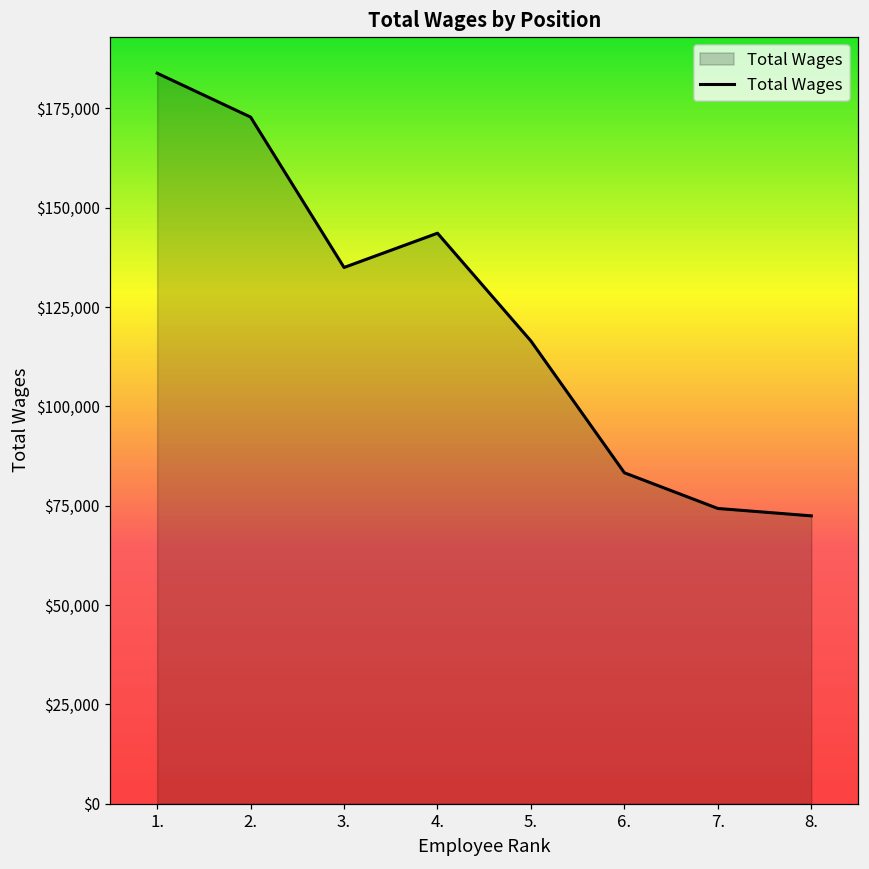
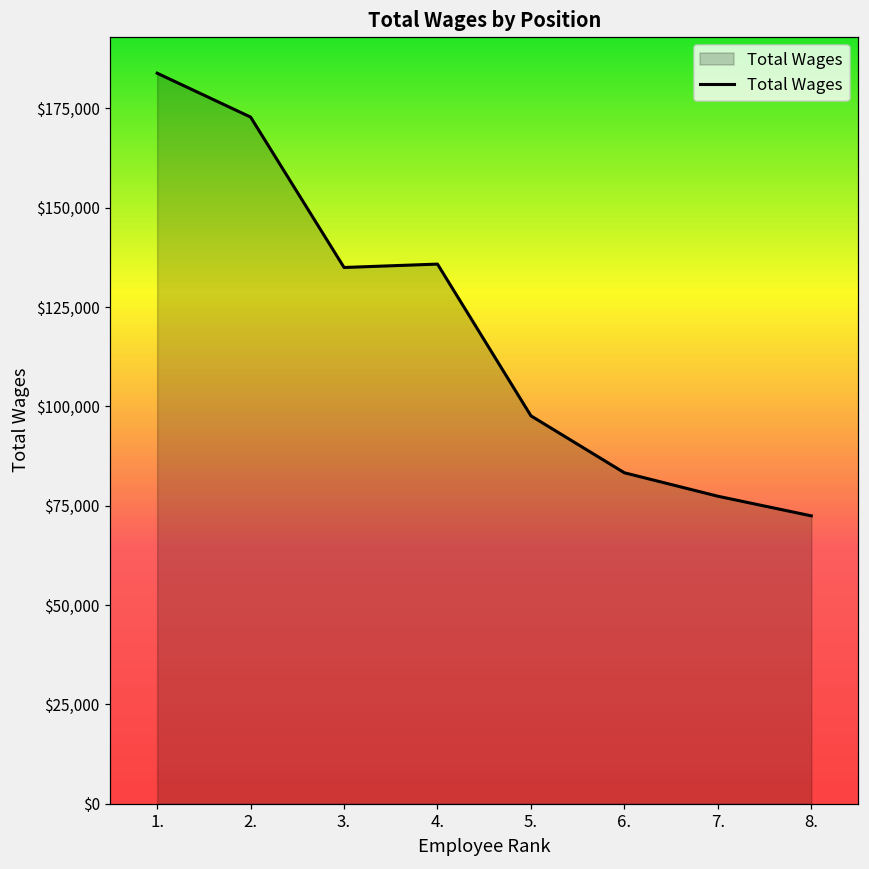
  {
    "1.": "$184,000",
    "2.": "$173,000",
    "3.": "$135,000",
-   "4.": "$144,000",
-   "5.": "$116,000",
+   "4.": "$136,000",
+   "5.": "$98,000",
    "6.": "$83,000",
-   "7.": "$74,000",
+   "7.": "$77,000",
    "8.": "$72,000"
  }
